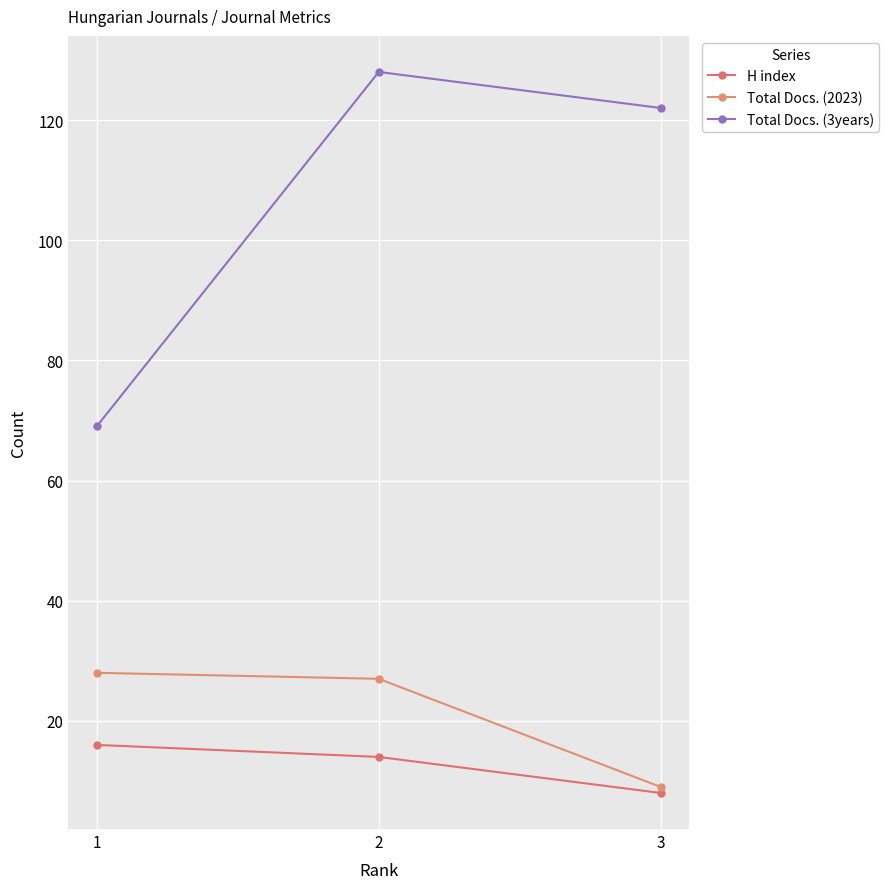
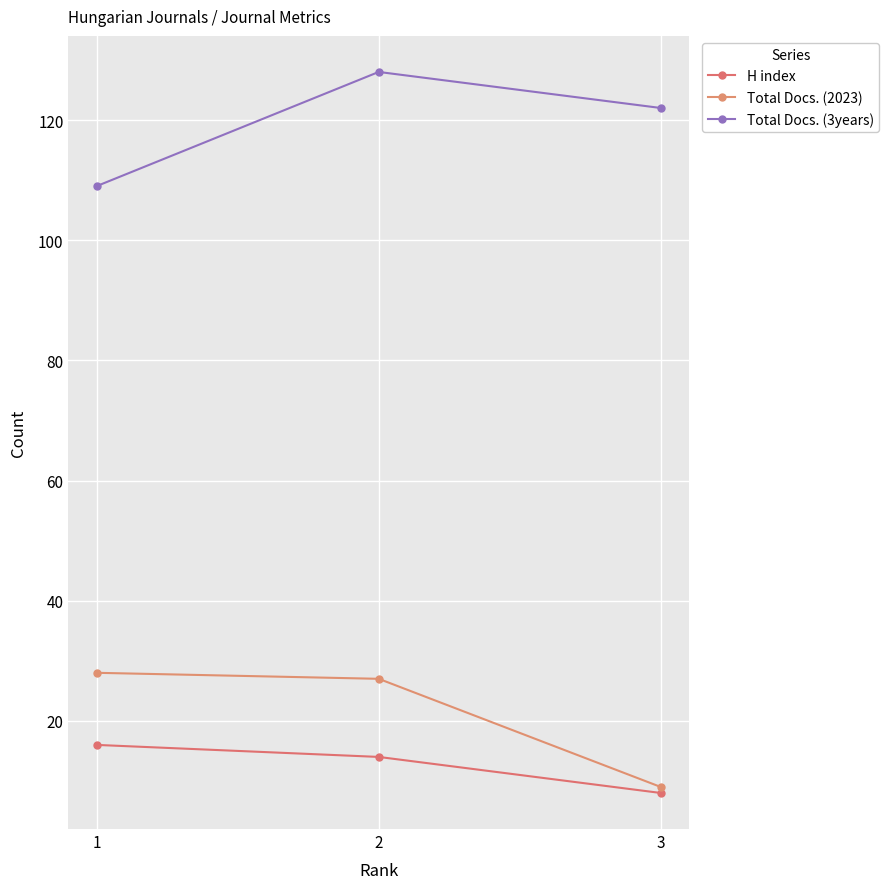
  {
    "Total Docs. (3years)": {
-     "1": 69,
+     "1": 109,
      "2": 128,
      "3": 122
    }
  }
